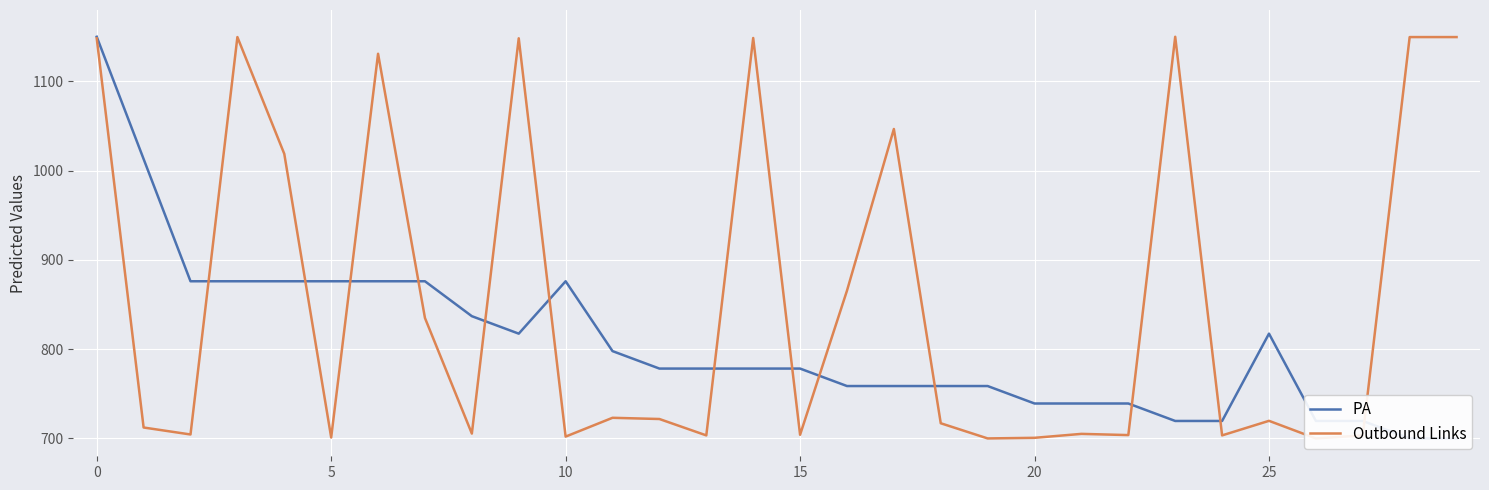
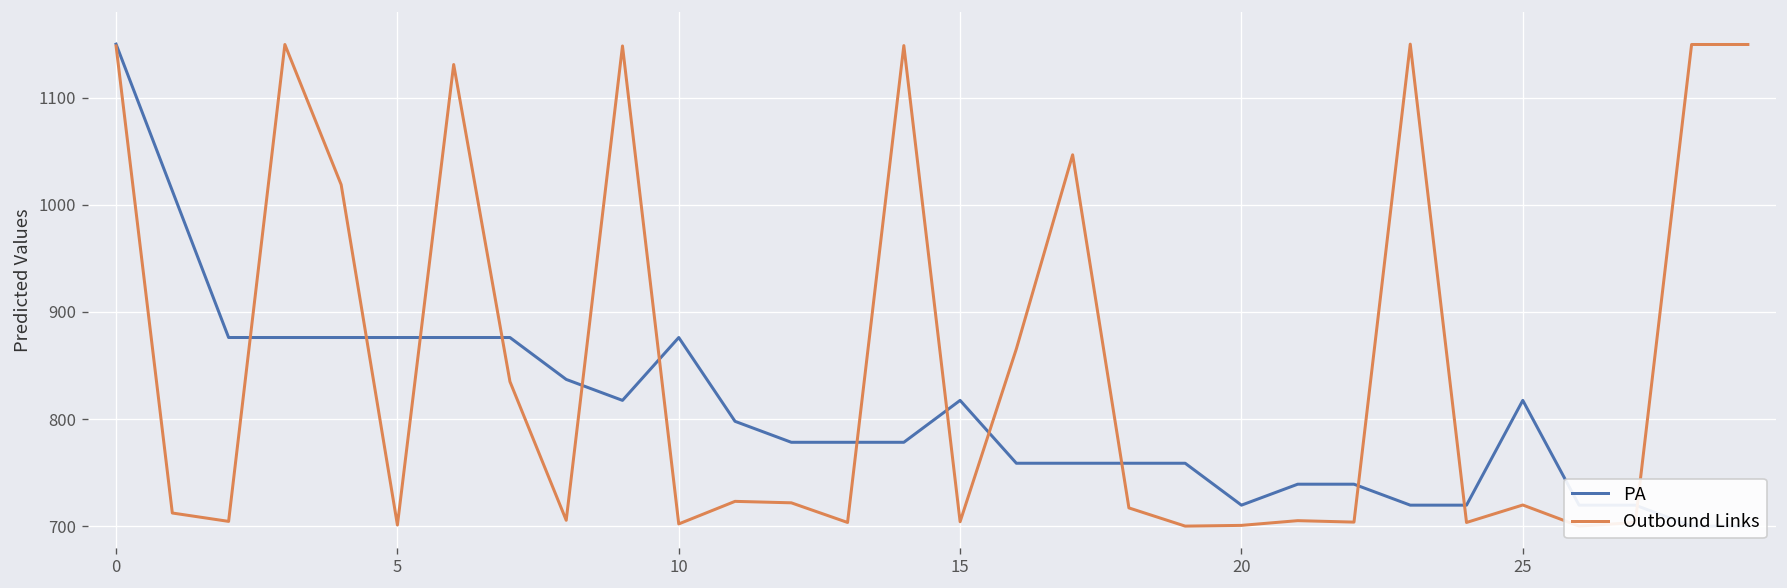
  {
    "PA": {
      "5": 880,
      "10": 880,
-     "15": 780,
-     "20": 740,
+     "15": 820,
+     "20": 720,
      "25": 820
    },
    "Outbound Links": {
      "5": 700,
      "10": 700,
      "15": 700,
      "20": 700,
      "25": 720
    }
  }
